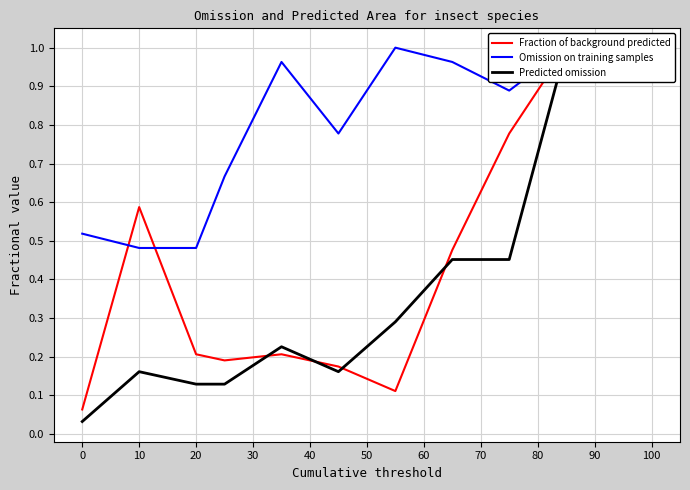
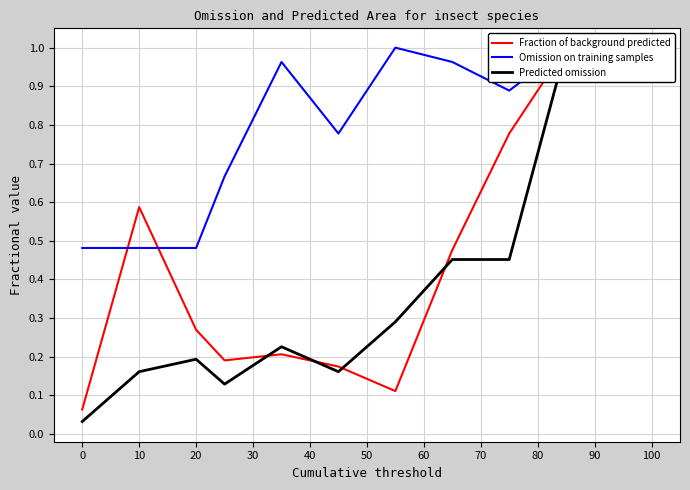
  {
    "Fraction of background predicted": {
      "0": 0.06,
      "10": 0.59,
-     "20": 0.21
+     "20": 0.27
    },
    "Omission on training samples": {
-     "0": 0.52,
+     "0": 0.48,
      "10": 0.48,
      "20": 0.48
    },
    "Predicted omission": {
      "0": 0.03,
      "10": 0.16,
-     "20": 0.13
+     "20": 0.19
    }
  }
